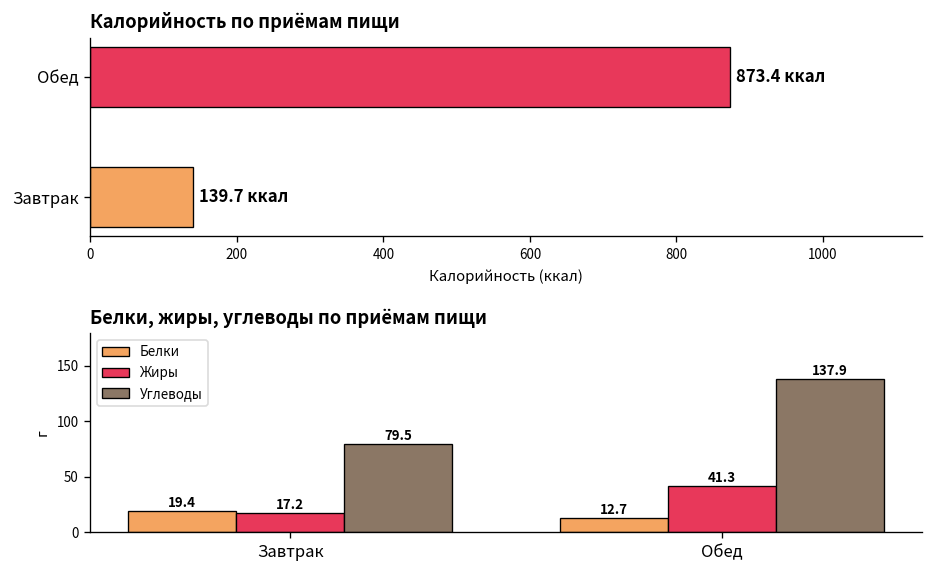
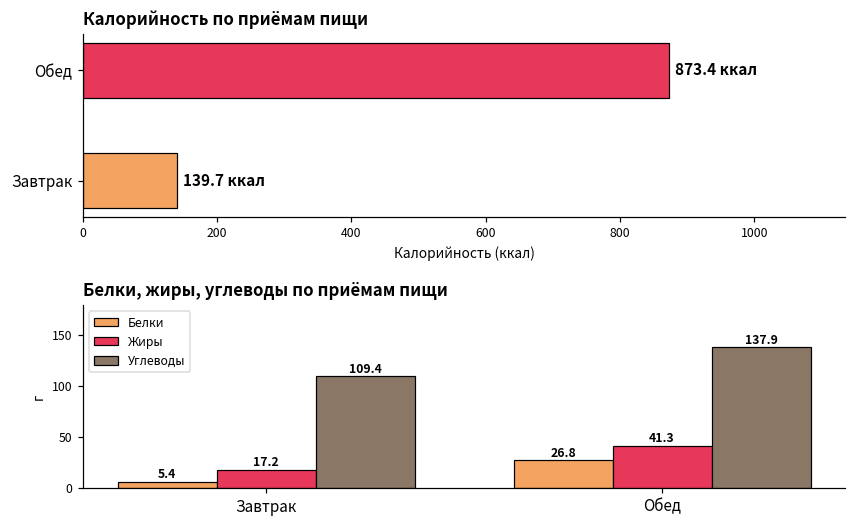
  {
    "Калорийность по приёмам пищи": {
      "Обед": 873.4,
      "Завтрак": 139.7
    },
    "Белки, жиры, углеводы по приёмам пищи": {
      "Белки": {
-       "Завтрак": 19.4,
-       "Обед": 12.7
+       "Завтрак": 5.4,
+       "Обед": 26.8
      },
      "Жиры": {
        "Завтрак": 17.2,
        "Обед": 41.3
      },
      "Углеводы": {
-       "Завтрак": 79.5,
+       "Завтрак": 109.4,
        "Обед": 137.9
      }
    }
  }
